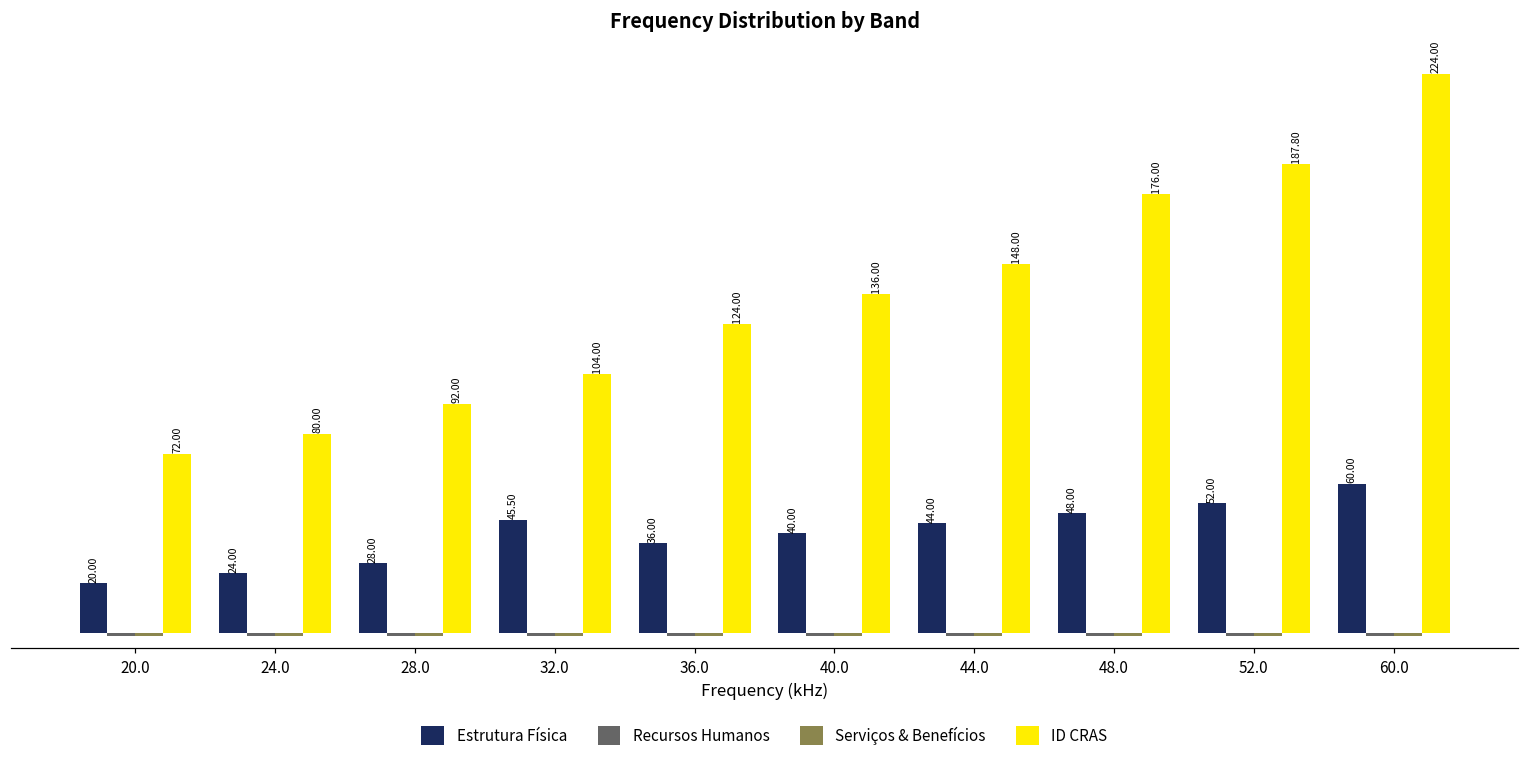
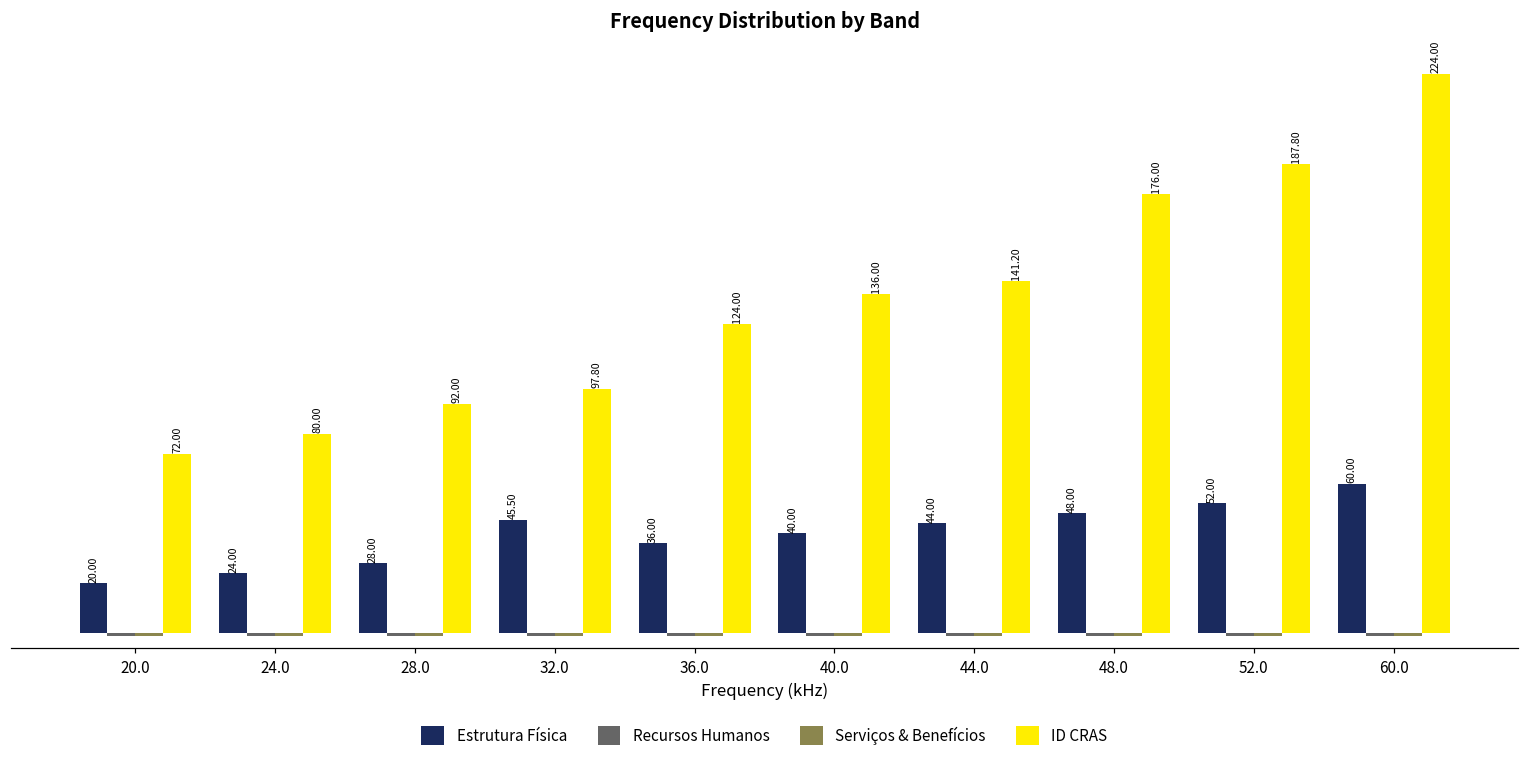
  {
    "Estrutura Física": {
      "20.0": 20.00,
      "24.0": 24.00,
      "28.0": 28.00,
      "32.0": 45.50,
      "36.0": 36.00,
      "40.0": 40.00,
      "44.0": 44.00,
      "48.0": 48.00,
      "52.0": 52.00,
      "60.0": 60.00
    },
    "ID CRAS": {
      "20.0": 72.00,
      "24.0": 80.00,
      "28.0": 92.00,
-     "32.0": 104.00,
+     "32.0": 97.80,
      "36.0": 124.00,
      "40.0": 136.00,
-     "44.0": 148.00,
+     "44.0": 141.20,
      "48.0": 176.00,
      "52.0": 187.80,
      "60.0": 224.00
    }
  }
